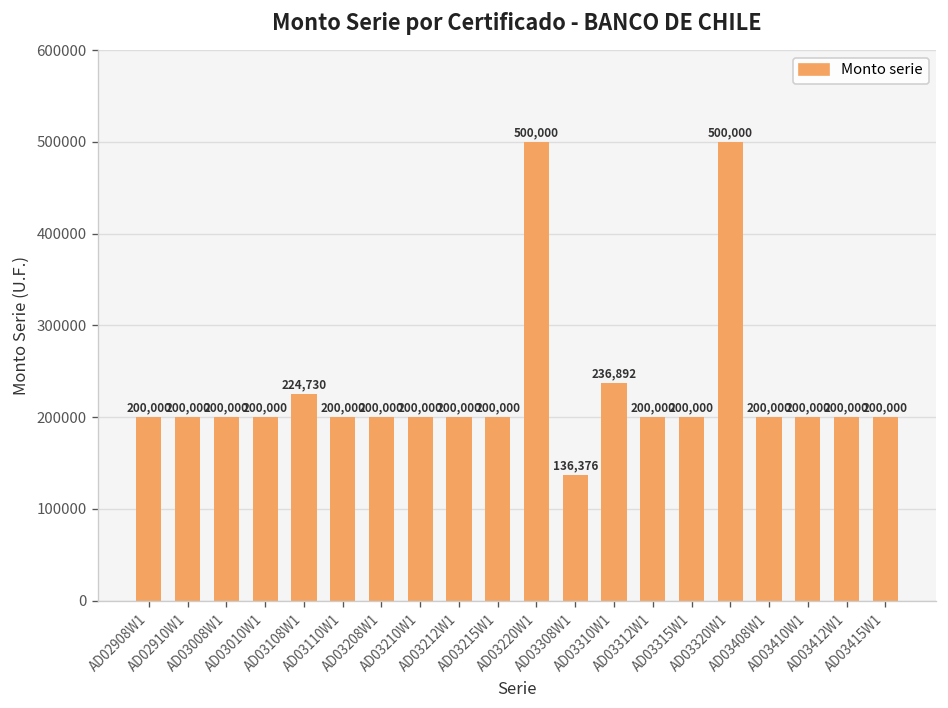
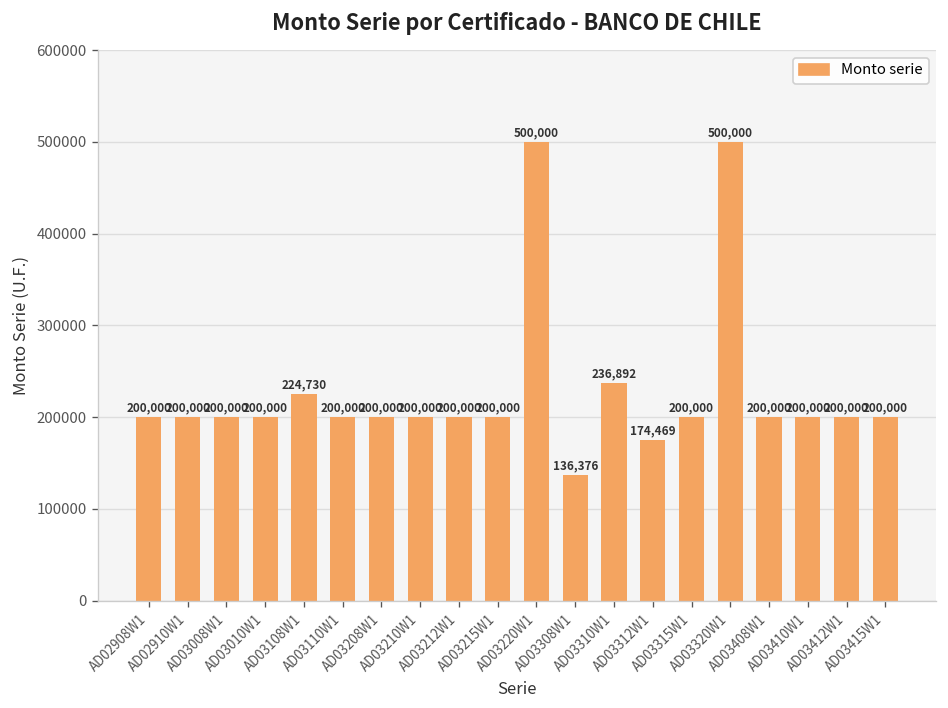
  {
    "AD02908W1": "200,000",
    "AD02910W1": "200,000",
    "AD03008W1": "200,000",
    "AD03010W1": "200,000",
    "AD03108W1": "224,730",
    "AD03110W1": "200,000",
    "AD03208W1": "200,000",
    "AD03210W1": "200,000",
    "AD03212W1": "200,000",
    "AD03215W1": "200,000",
    "AD03220W1": "500,000",
    "AD03308W1": "136,376",
    "AD03310W1": "236,892",
-   "AD03312W1": "200,000",
+   "AD03312W1": "174,469",
    "AD03315W1": "200,000",
    "AD03320W1": "500,000",
    "AD03408W1": "200,000",
    "AD03410W1": "200,000",
    "AD03412W1": "200,000",
    "AD03415W1": "200,000"
  }
